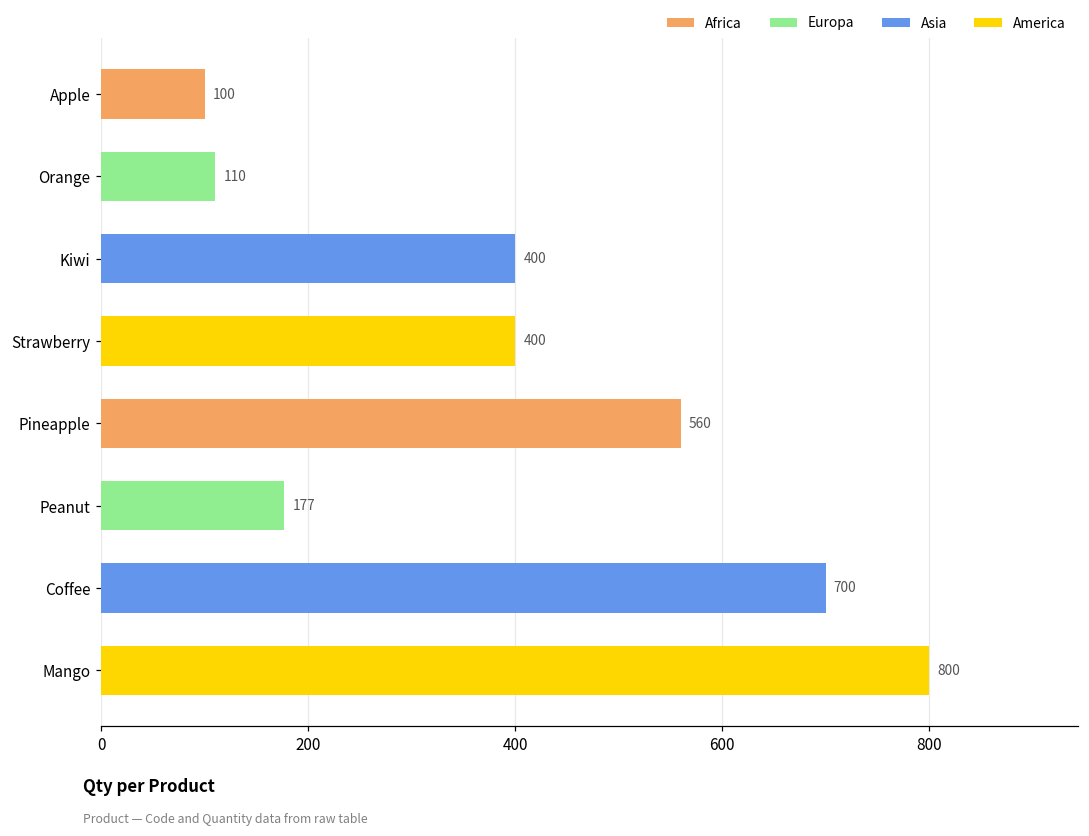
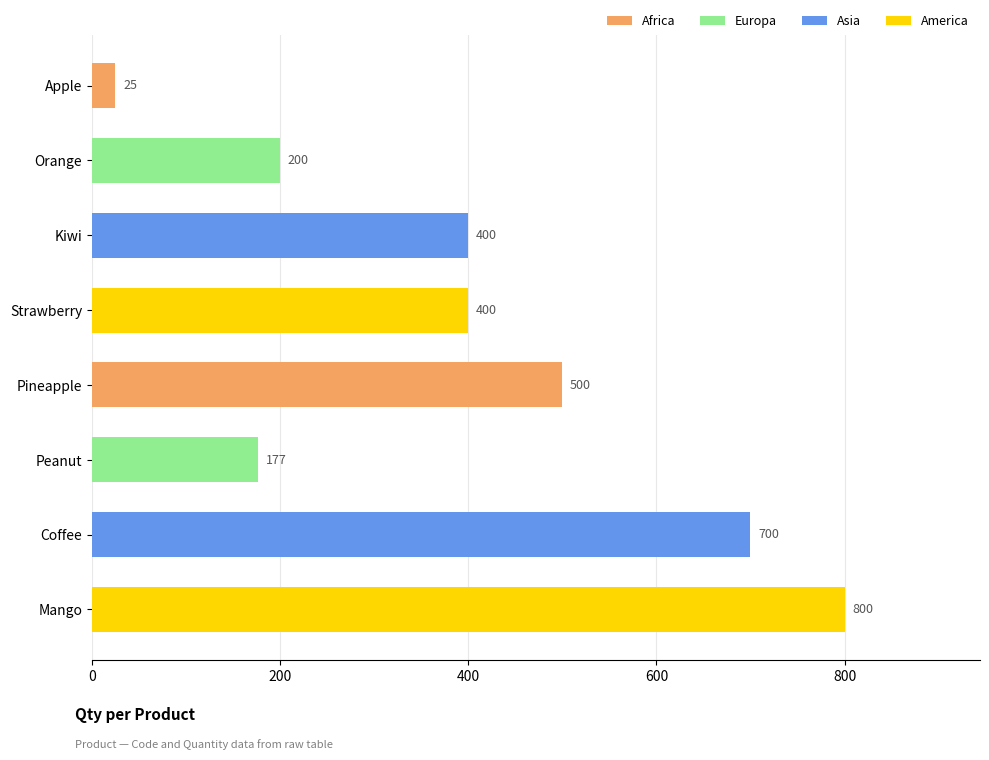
  {
-   "Apple": 100,
-   "Orange": 110,
+   "Apple": 25,
+   "Orange": 200,
    "Kiwi": 400,
    "Strawberry": 400,
-   "Pineapple": 560,
+   "Pineapple": 500,
    "Peanut": 177,
    "Coffee": 700,
    "Mango": 800
  }
